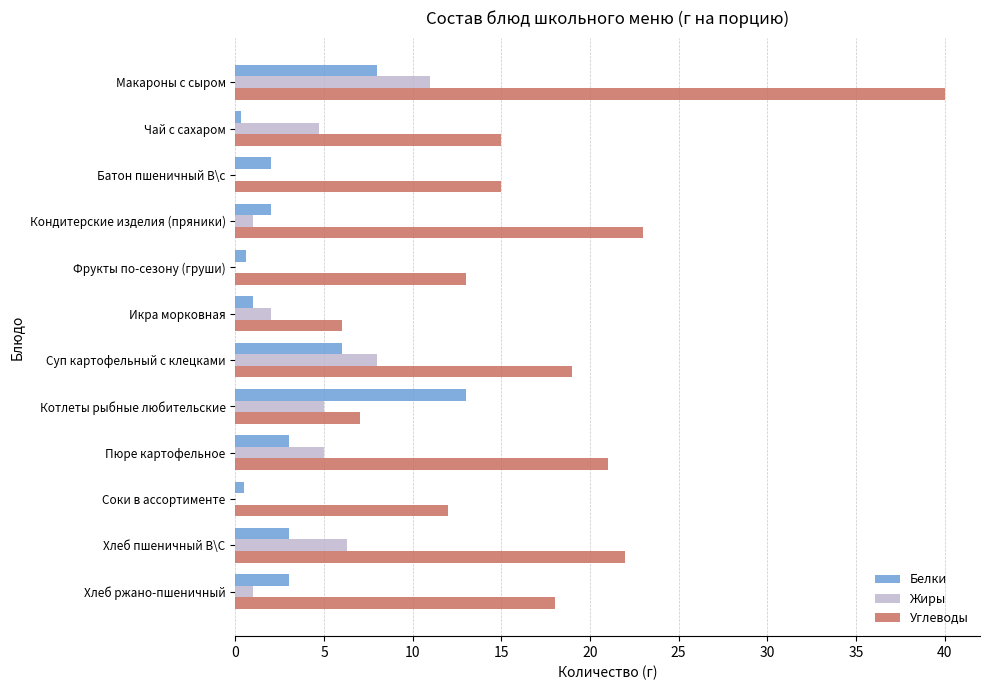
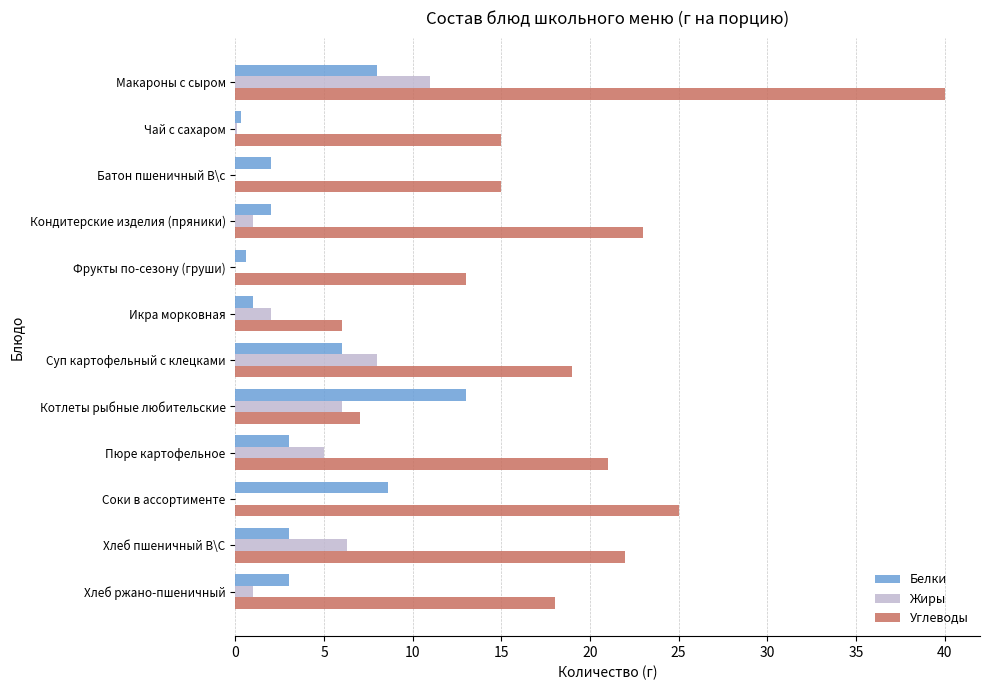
  {
    "Белки": {
      "Макароны с сыром": 8.0,
      "Чай с сахаром": 0.3,
      "Батон пшеничный В\\с": 2.0,
      "Кондитерские изделия (пряники)": 2.0,
      "Фрукты по-сезону (груши)": 0.6,
      "Икра морковная": 1.0,
      "Суп картофельный с клецками": 6.0,
      "Котлеты рыбные любительские": 13.0,
      "Пюре картофельное": 3.0,
-     "Соки в ассортименте": 0.5,
+     "Соки в ассортименте": 8.6,
      "Хлеб пшеничный В\\С": 3.0,
      "Хлеб ржано-пшеничный": 3.0
    },
    "Жиры": {
      "Макароны с сыром": 11.0,
-     "Чай с сахаром": 4.7,
+     "Чай с сахаром": 0.1,
      "Батон пшеничный В\\с": 0.0,
      "Кондитерские изделия (пряники)": 1.0,
      "Фрукты по-сезону (груши)": 0.0,
      "Икра морковная": 2.0,
      "Суп картофельный с клецками": 8.0,
-     "Котлеты рыбные любительские": 5,
+     "Котлеты рыбные любительские": 6,
      "Пюре картофельное": 5.0,
      "Соки в ассортименте": 0.0,
      "Хлеб пшеничный В\\С": 6.3,
      "Хлеб ржано-пшеничный": 1.0
    },
    "Углеводы": {
      "Макароны с сыром": 40,
      "Чай с сахаром": 15,
      "Батон пшеничный В\\с": 15,
      "Кондитерские изделия (пряники)": 23,
      "Фрукты по-сезону (груши)": 13,
      "Икра морковная": 6,
      "Суп картофельный с клецками": 19,
      "Котлеты рыбные любительские": 7,
      "Пюре картофельное": 21,
-     "Соки в ассортименте": 12,
+     "Соки в ассортименте": 25,
      "Хлеб пшеничный В\\С": 22,
      "Хлеб ржано-пшеничный": 18
    }
  }
